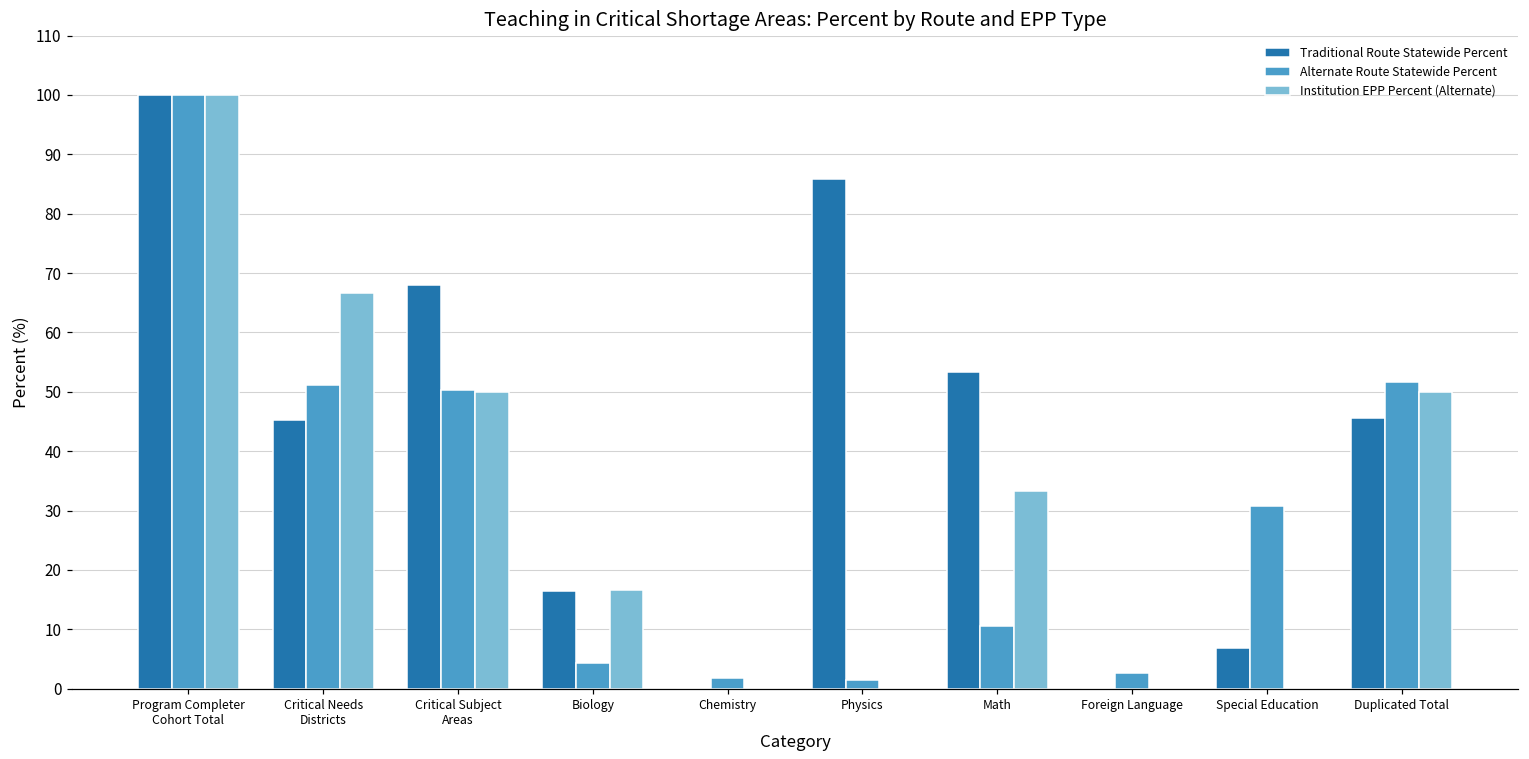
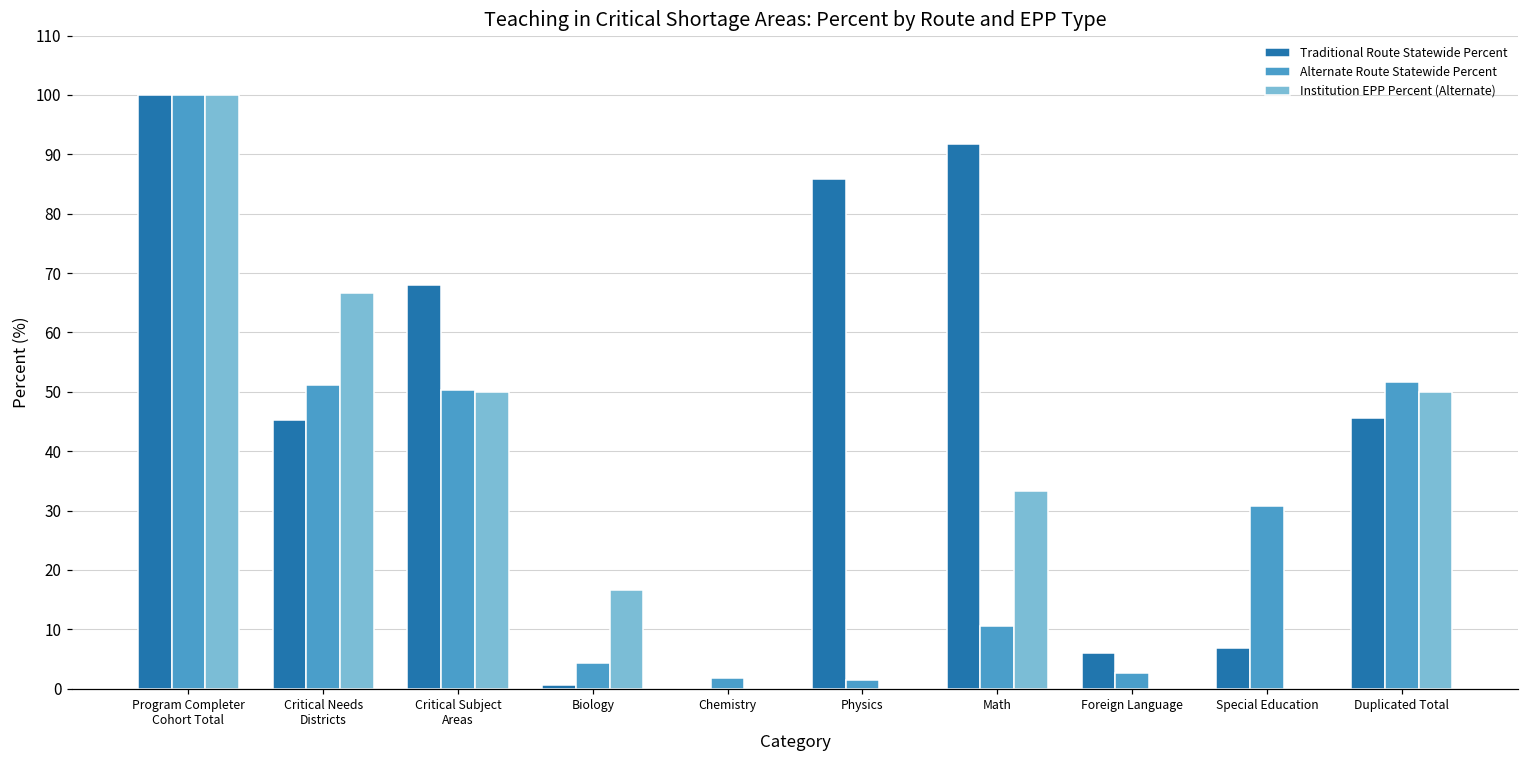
  {
    "Traditional Route Statewide Percent": {
      "Program Completer Cohort Total": 100,
      "Critical Needs Districts": 45,
      "Critical Subject Areas": 68,
-     "Biology": 16,
+     "Biology": 1,
      "Physics": 86,
-     "Math": 53,
-     "Foreign Language": 0,
+     "Math": 92,
+     "Foreign Language": 6,
      "Special Education": 7,
      "Duplicated Total": 46
    }
  }
